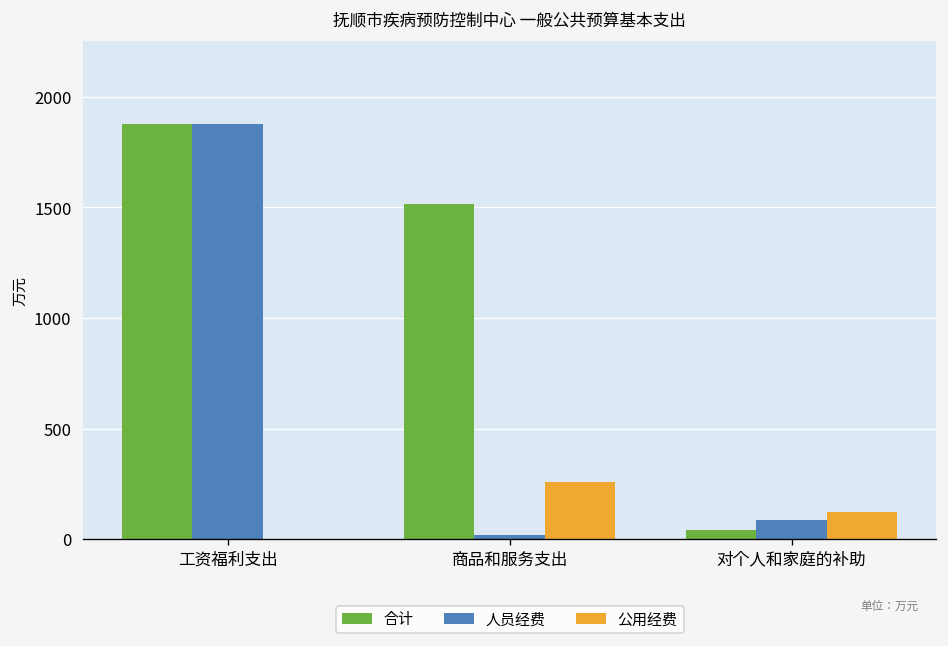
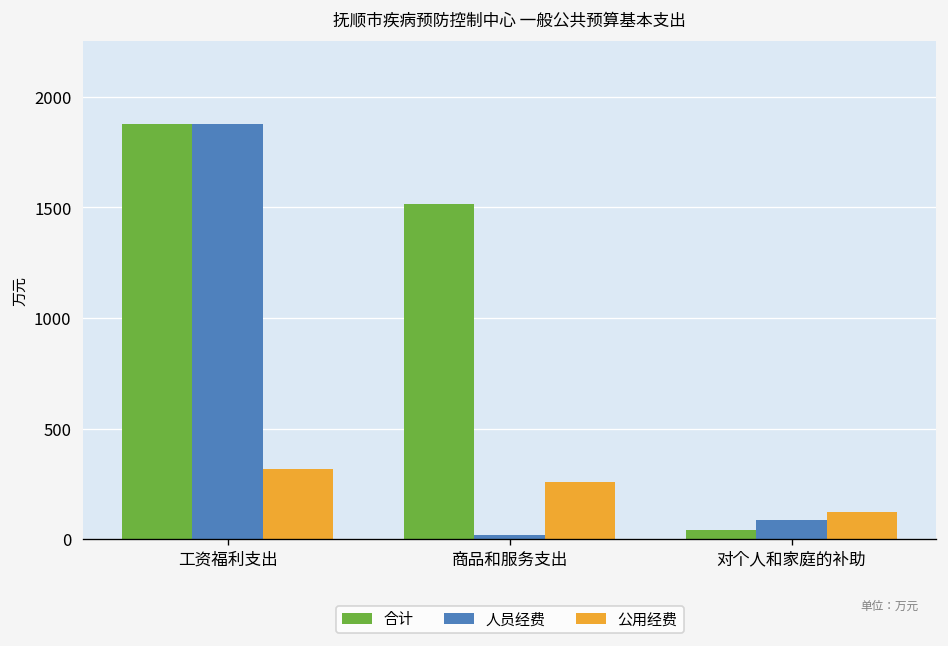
  {
    "合计": {
      "工资福利支出": 1880,
      "商品和服务支出": 1520,
      "对个人和家庭的补助": 40
    },
    "人员经费": {
      "工资福利支出": 1880,
      "商品和服务支出": 20,
      "对个人和家庭的补助": 90
    },
    "公用经费": {
-     "工资福利支出": 0,
+     "工资福利支出": 320,
      "商品和服务支出": 260,
      "对个人和家庭的补助": 120
    }
  }
